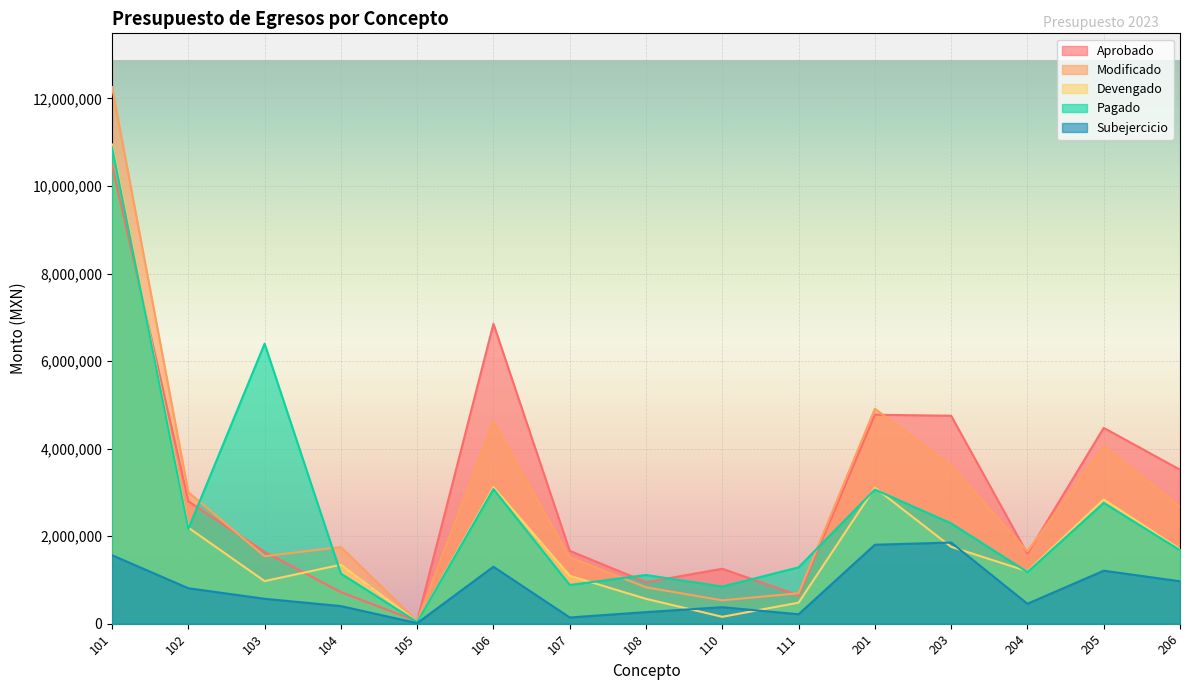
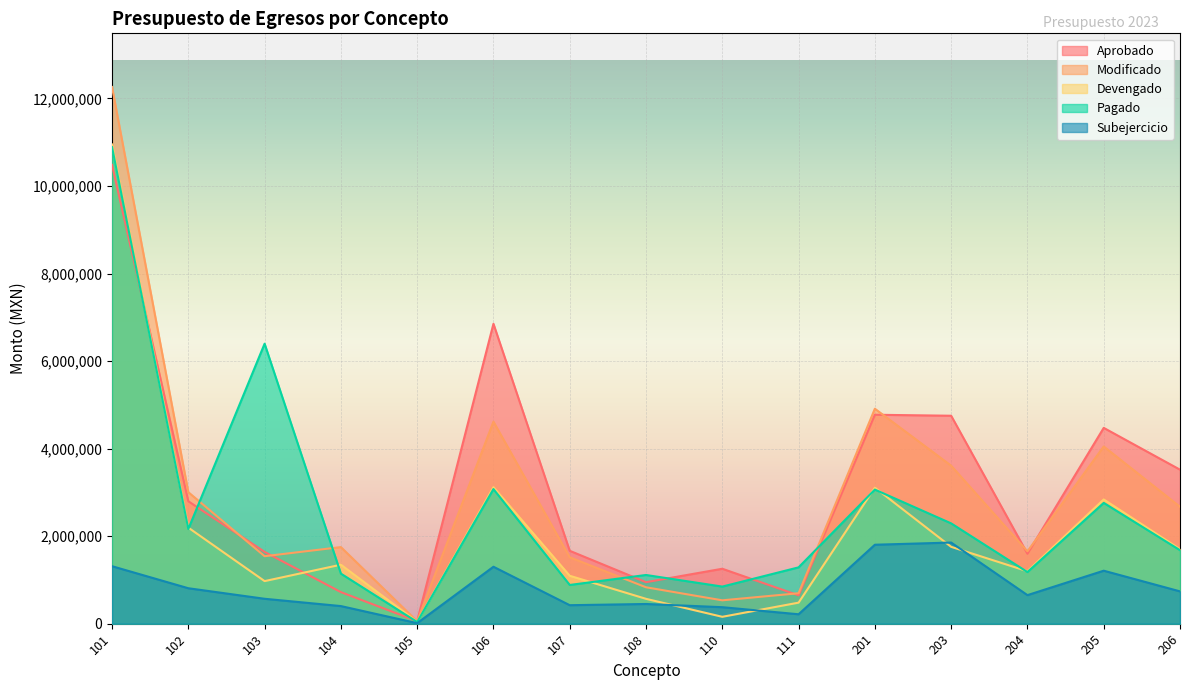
  {
    "Pagado": {
      "101": "10,900,000",
      "103": "6,400,000",
      "104": "1,100,000",
      "107": "900,000",
      "108": "1,100,000",
      "110": "800,000",
      "111": "1,300,000",
      "203": "2,300,000",
      "205": "2,800,000"
    },
    "Subejercicio": {
-     "101": "1,600,000",
+     "101": "1,300,000",
      "102": "800,000",
      "103": "600,000",
      "104": "400,000",
      "106": "1,300,000",
-     "107": "100,000",
-     "108": "300,000",
+     "107": "400,000",
+     "108": "400,000",
      "110": "400,000",
      "111": "200,000",
      "201": "1,800,000",
      "203": "1,900,000",
-     "204": "500,000",
+     "204": "700,000",
      "205": "1,200,000",
-     "206": "1,000,000"
+     "206": "700,000"
    }
  }
